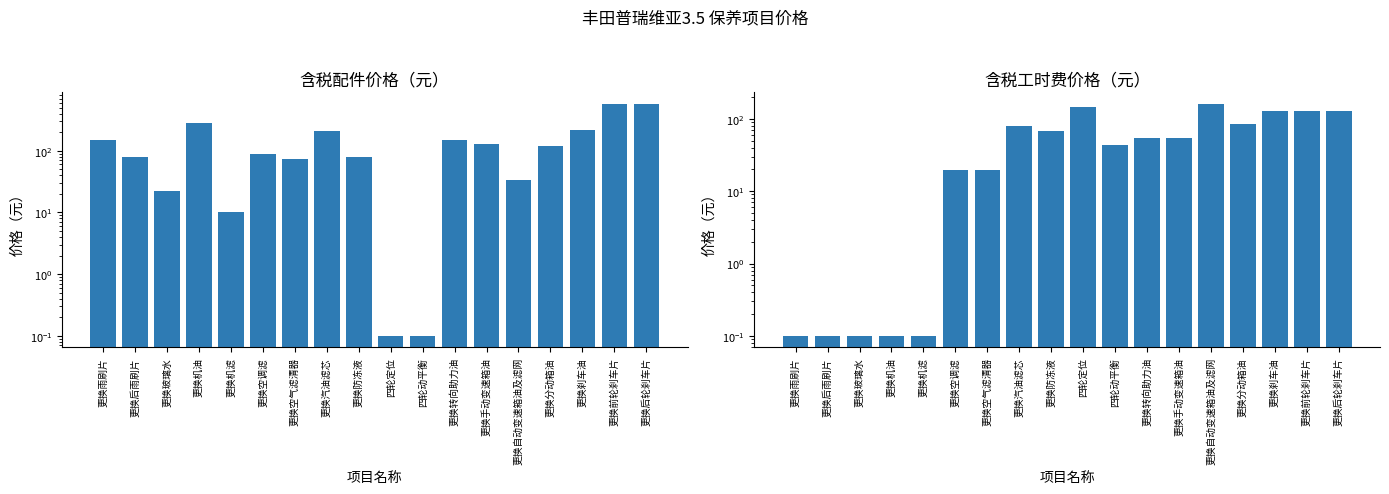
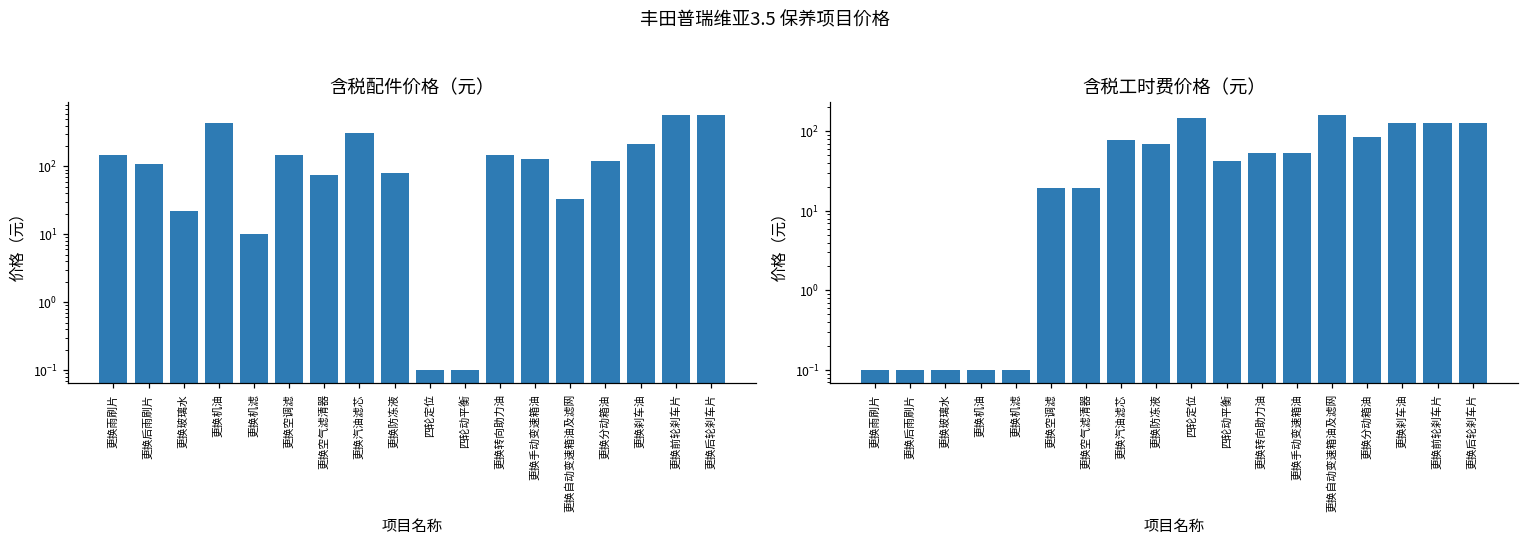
  {
    "含税配件价格（元）": {
      "更换雨刷片": 150,
-     "更换后雨刷片": 80,
+     "更换后雨刷片": 110,
      "更换玻璃水": 22,
-     "更换机油": 300,
+     "更换机油": 400,
      "更换机滤": 10,
-     "更换空调滤": 90,
+     "更换空调滤": 150,
      "更换空气滤清器": 70,
-     "更换汽油滤芯": 210,
+     "更换汽油滤芯": 300,
      "更换防冻液": 80,
      "四轮定位": 0.10,
      "四轮动平衡": 0.10,
      "更换转向助力油": 150,
      "更换手动变速箱油": 130,
      "更换自动变速箱油及滤网": 30,
      "更换分动箱油": 120,
      "更换刹车油": 220,
      "更换前轮刹车片": 600,
      "更换后轮刹车片": 600
    },
    "含税工时费价格（元）": {
      "更换雨刷片": 0.10,
      "更换后雨刷片": 0.10,
      "更换玻璃水": 0.10,
      "更换机油": 0.10,
      "更换机滤": 0.10,
      "更换空调滤": 20,
      "更换空气滤清器": 20,
      "更换汽油滤芯": 80,
      "更换防冻液": 70,
      "四轮定位": 150,
      "四轮动平衡": 40,
      "更换转向助力油": 50,
      "更换手动变速箱油": 50,
      "更换自动变速箱油及滤网": 160,
      "更换分动箱油": 90,
      "更换刹车油": 130,
      "更换前轮刹车片": 130,
      "更换后轮刹车片": 130
    }
  }
